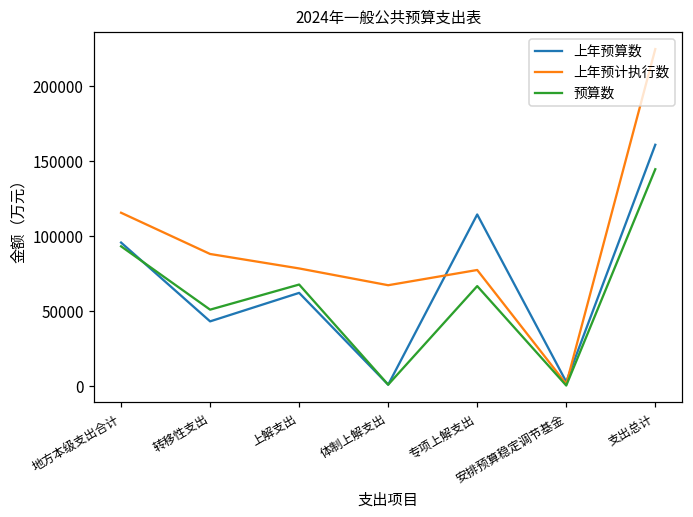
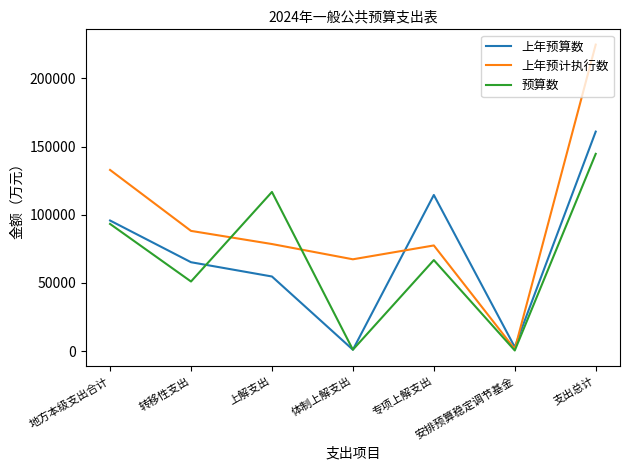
  {
    "上年预算数": {
      "地方本级支出合计": 96000,
-     "转移性支出": 43000,
-     "上解支出": 62000,
+     "转移性支出": 65000,
+     "上解支出": 55000,
      "专项上解支出": 114000,
      "支出总计": 161000
    },
    "上年预计执行数": {
-     "地方本级支出合计": 116000,
+     "地方本级支出合计": 133000,
      "转移性支出": 88000,
      "上解支出": 79000,
      "体制上解支出": 67000,
      "专项上解支出": 77000
    },
    "预算数": {
      "地方本级支出合计": 93000,
      "转移性支出": 51000,
-     "上解支出": 68000,
+     "上解支出": 117000,
      "专项上解支出": 67000,
      "支出总计": 145000
    }
  }
